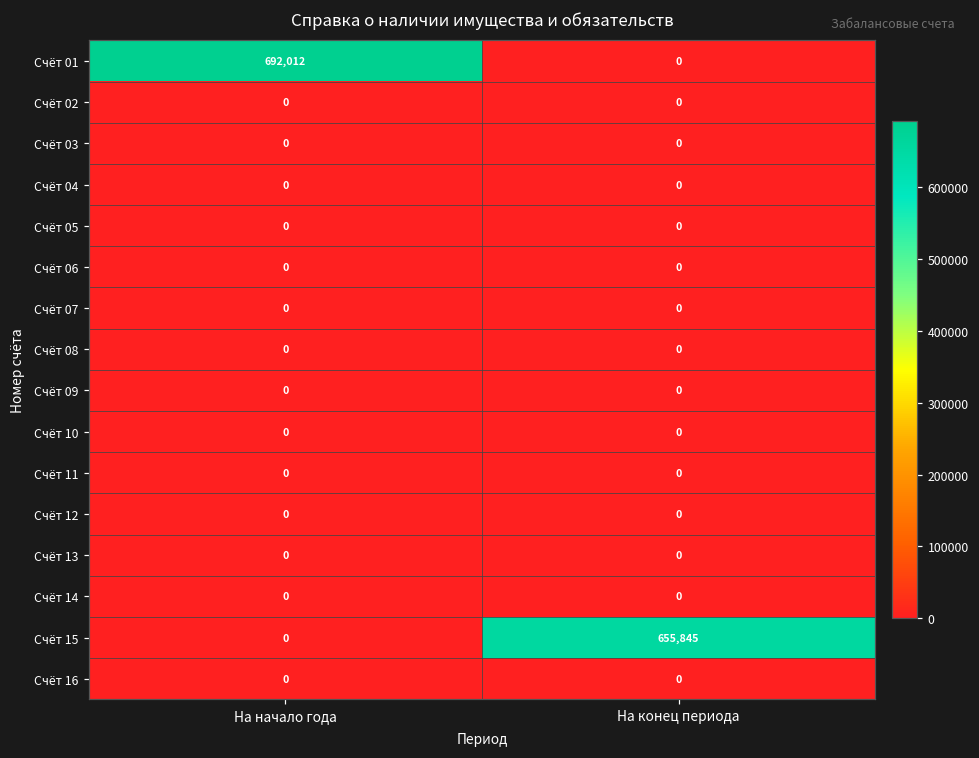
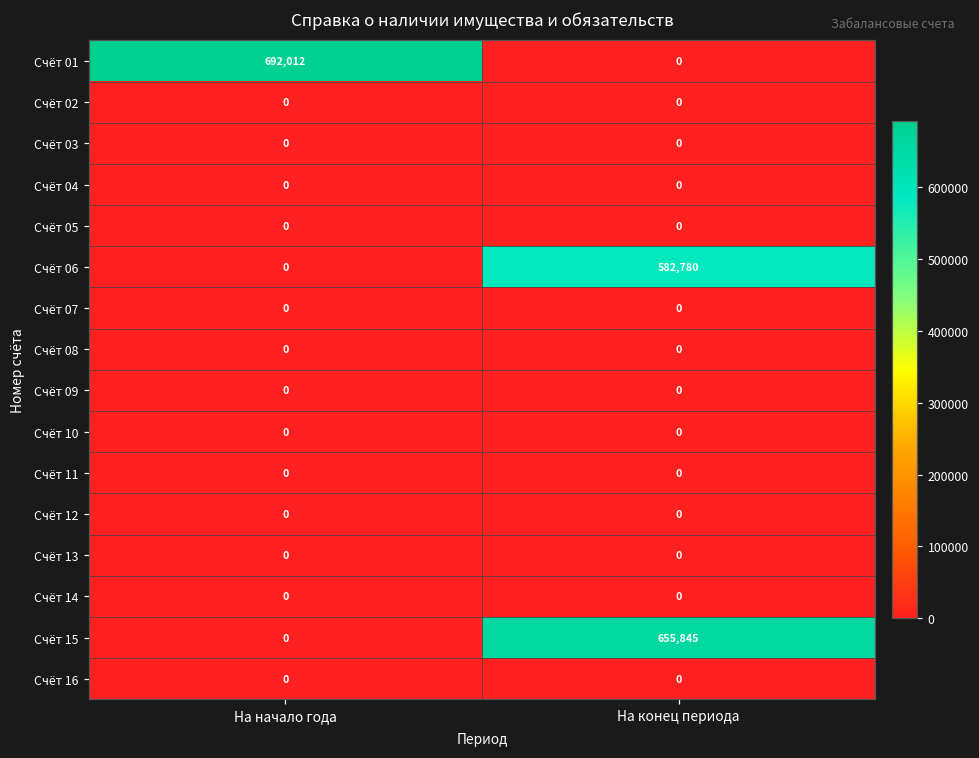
  {
    "Счёт 01": {
      "На начало года": "692,012",
      "На конец периода": "0"
    },
    "Счёт 02": {
      "На начало года": "0",
      "На конец периода": "0"
    },
    "Счёт 03": {
      "На начало года": "0",
      "На конец периода": "0"
    },
    "Счёт 04": {
      "На начало года": "0",
      "На конец периода": "0"
    },
    "Счёт 05": {
      "На начало года": "0",
      "На конец периода": "0"
    },
    "Счёт 06": {
      "На начало года": "0",
-     "На конец периода": "0"
+     "На конец периода": "582,780"
    },
    "Счёт 07": {
      "На начало года": "0",
      "На конец периода": "0"
    },
    "Счёт 08": {
      "На начало года": "0",
      "На конец периода": "0"
    },
    "Счёт 09": {
      "На начало года": "0",
      "На конец периода": "0"
    },
    "Счёт 10": {
      "На начало года": "0",
      "На конец периода": "0"
    },
    "Счёт 11": {
      "На начало года": "0",
      "На конец периода": "0"
    },
    "Счёт 12": {
      "На начало года": "0",
      "На конец периода": "0"
    },
    "Счёт 13": {
      "На начало года": "0",
      "На конец периода": "0"
    },
    "Счёт 14": {
      "На начало года": "0",
      "На конец периода": "0"
    },
    "Счёт 15": {
      "На начало года": "0",
      "На конец периода": "655,845"
    },
    "Счёт 16": {
      "На начало года": "0",
      "На конец периода": "0"
    }
  }
